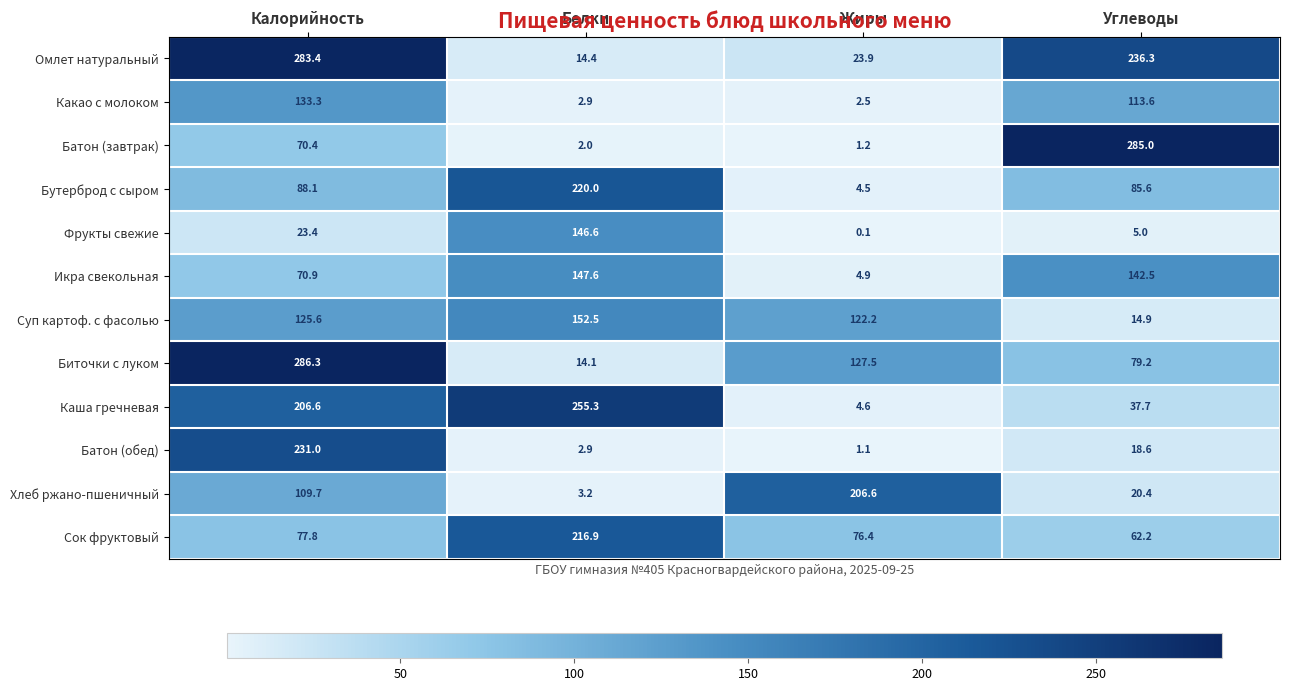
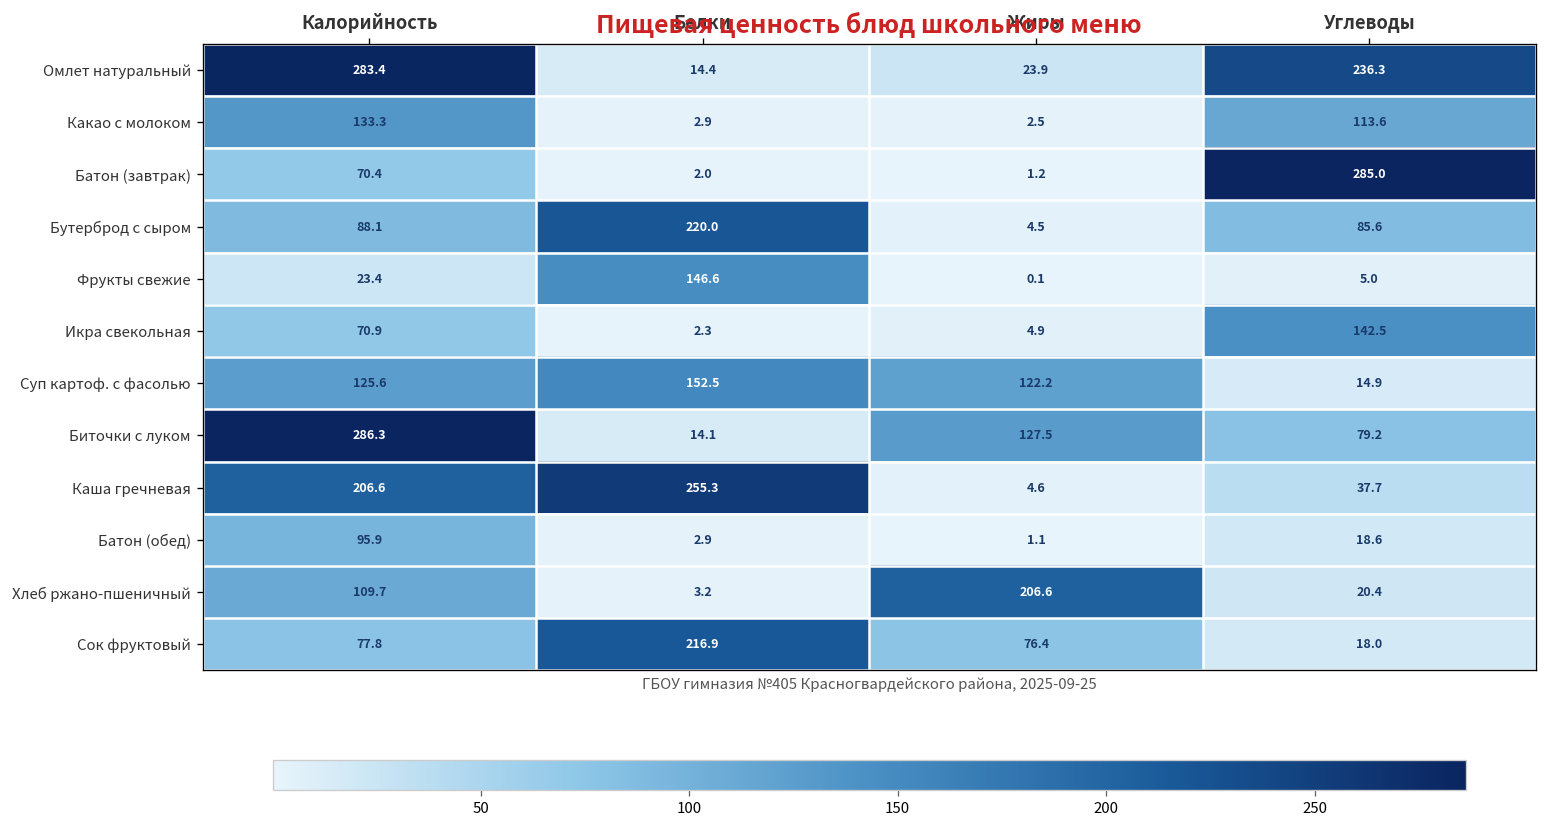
  {
    "Омлет натуральный": {
      "Калорийность": 283.4,
      "Белки": 14.4,
      "Жиры": 23.9,
      "Углеводы": 236.3
    },
    "Какао с молоком": {
      "Калорийность": 133.3,
      "Белки": 2.9,
      "Жиры": 2.5,
      "Углеводы": 113.6
    },
    "Батон (завтрак)": {
      "Калорийность": 70.4,
      "Белки": 2.0,
      "Жиры": 1.2,
      "Углеводы": 285.0
    },
    "Бутерброд с сыром": {
      "Калорийность": 88.1,
      "Белки": 220.0,
      "Жиры": 4.5,
      "Углеводы": 85.6
    },
    "Фрукты свежие": {
      "Калорийность": 23.4,
      "Белки": 146.6,
      "Жиры": 0.1,
      "Углеводы": 5.0
    },
    "Икра свекольная": {
      "Калорийность": 70.9,
-     "Белки": 147.6,
+     "Белки": 2.3,
      "Жиры": 4.9,
      "Углеводы": 142.5
    },
    "Суп картоф. с фасолью": {
      "Калорийность": 125.6,
      "Белки": 152.5,
      "Жиры": 122.2,
      "Углеводы": 14.9
    },
    "Биточки с луком": {
      "Калорийность": 286.3,
      "Белки": 14.1,
      "Жиры": 127.5,
      "Углеводы": 79.2
    },
    "Каша гречневая": {
      "Калорийность": 206.6,
      "Белки": 255.3,
      "Жиры": 4.6,
      "Углеводы": 37.7
    },
    "Батон (обед)": {
-     "Калорийность": 231.0,
+     "Калорийность": 95.9,
      "Белки": 2.9,
      "Жиры": 1.1,
      "Углеводы": 18.6
    },
    "Хлеб ржано-пшеничный": {
      "Калорийность": 109.7,
      "Белки": 3.2,
      "Жиры": 206.6,
      "Углеводы": 20.4
    },
    "Сок фруктовый": {
      "Калорийность": 77.8,
      "Белки": 216.9,
      "Жиры": 76.4,
-     "Углеводы": 62.2
+     "Углеводы": 18.0
    }
  }
